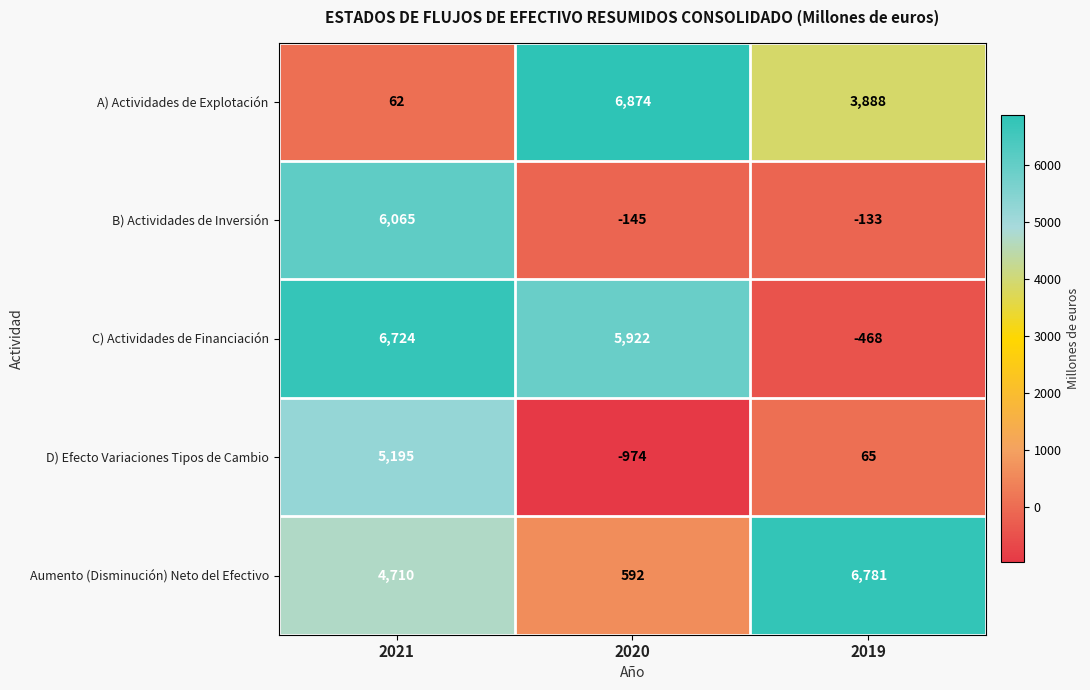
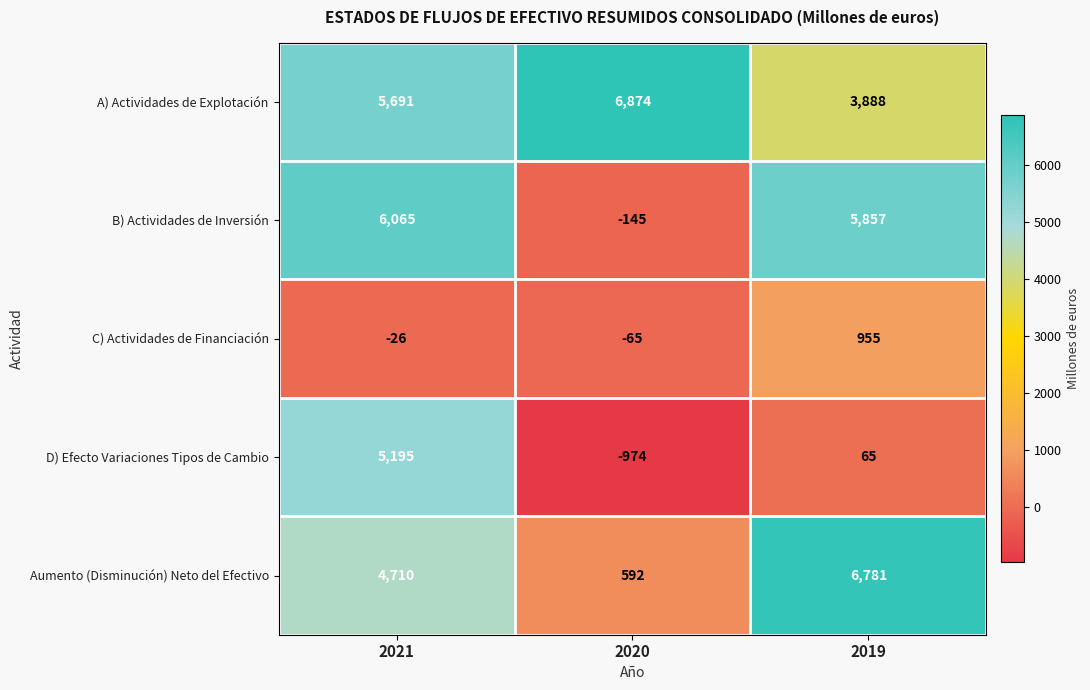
  {
    "A) Actividades de Explotación": {
-     "2021": "62",
+     "2021": "5,691",
      "2020": "6,874",
      "2019": "3,888"
    },
    "B) Actividades de Inversión": {
      "2021": "6,065",
      "2020": "-145",
-     "2019": "-133"
+     "2019": "5,857"
    },
    "C) Actividades de Financiación": {
-     "2021": "6,724",
-     "2020": "5,922",
-     "2019": "-468"
+     "2021": "-26",
+     "2020": "-65",
+     "2019": "955"
    },
    "D) Efecto Variaciones Tipos de Cambio": {
      "2021": "5,195",
      "2020": "-974",
      "2019": "65"
    },
    "Aumento (Disminución) Neto del Efectivo": {
      "2021": "4,710",
      "2020": "592",
      "2019": "6,781"
    }
  }
